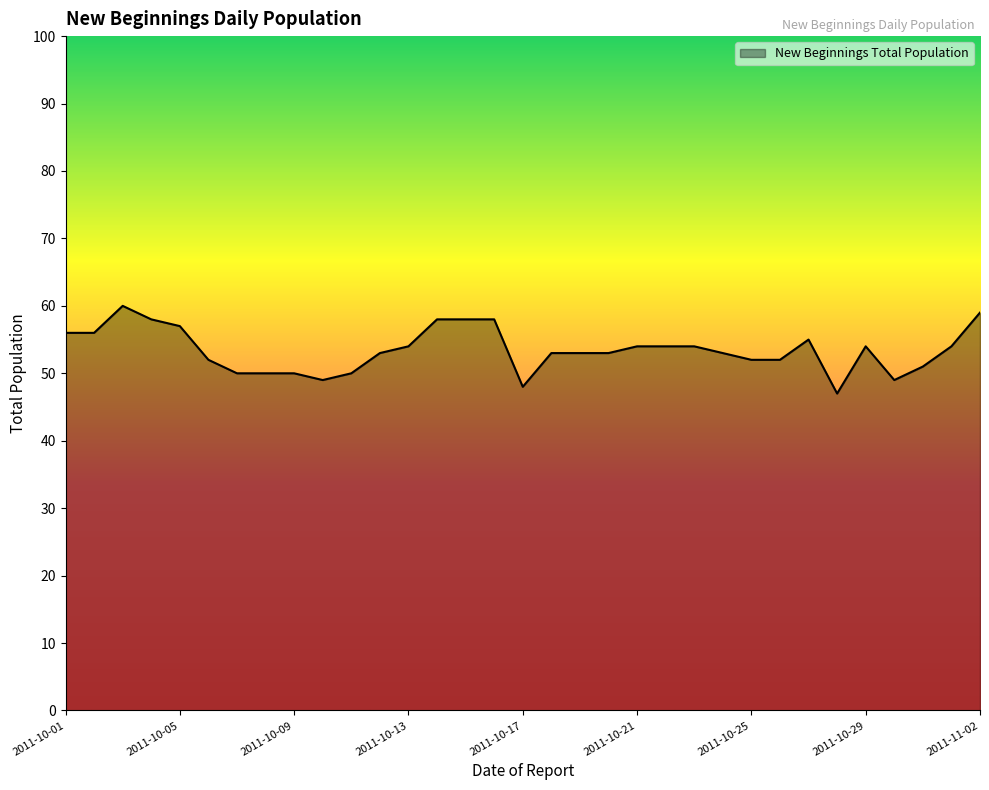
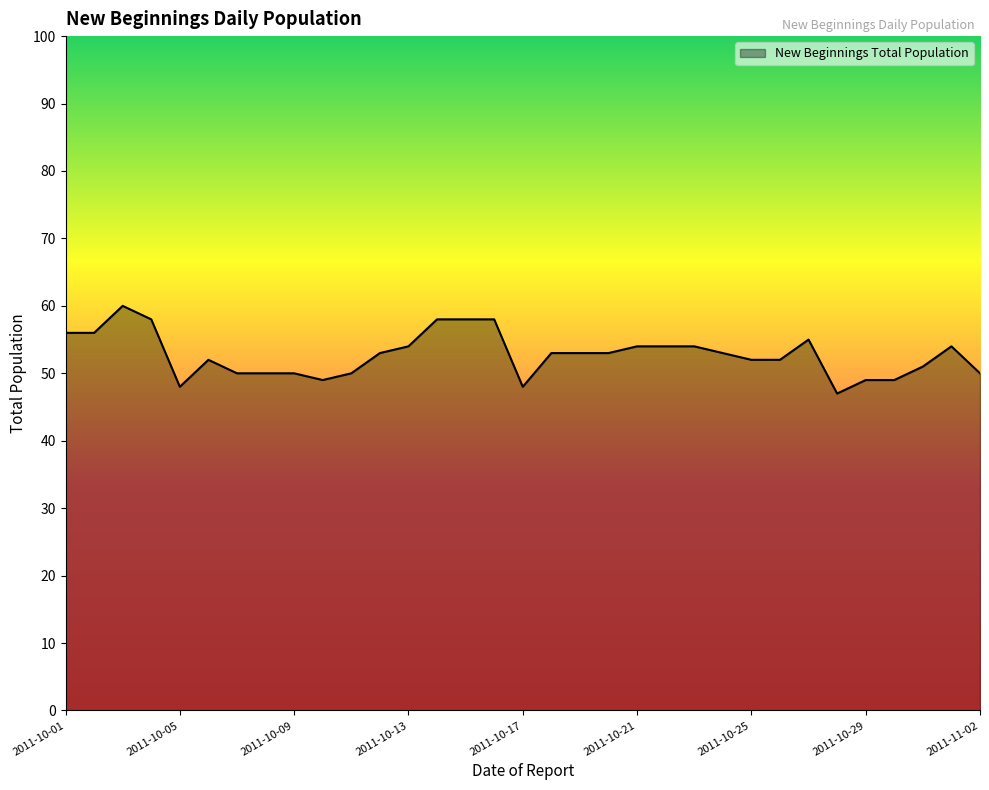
  {
    "2011-10-01": 56,
-   "2011-10-05": 57,
+   "2011-10-05": 48,
    "2011-10-09": 50,
    "2011-10-13": 54,
    "2011-10-17": 48,
    "2011-10-21": 54,
    "2011-10-25": 52,
-   "2011-10-29": 54,
-   "2011-11-02": 59
+   "2011-10-29": 49,
+   "2011-11-02": 50
  }
